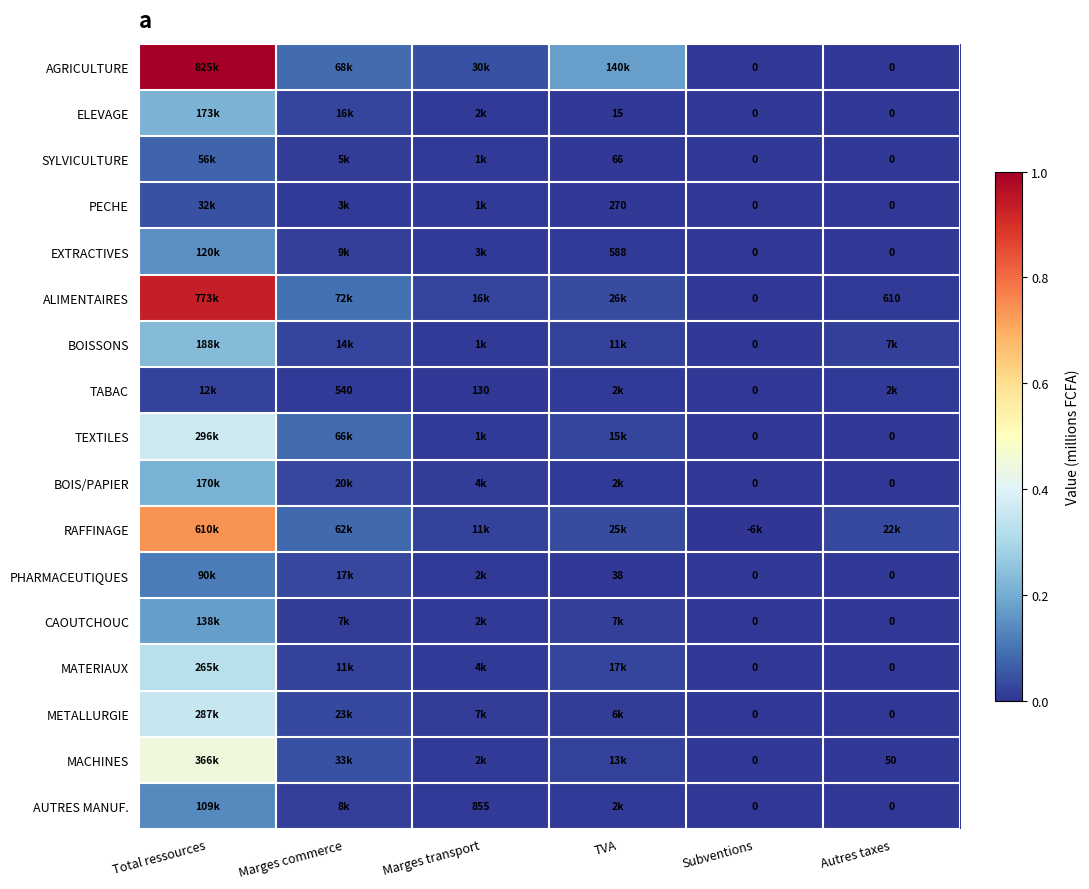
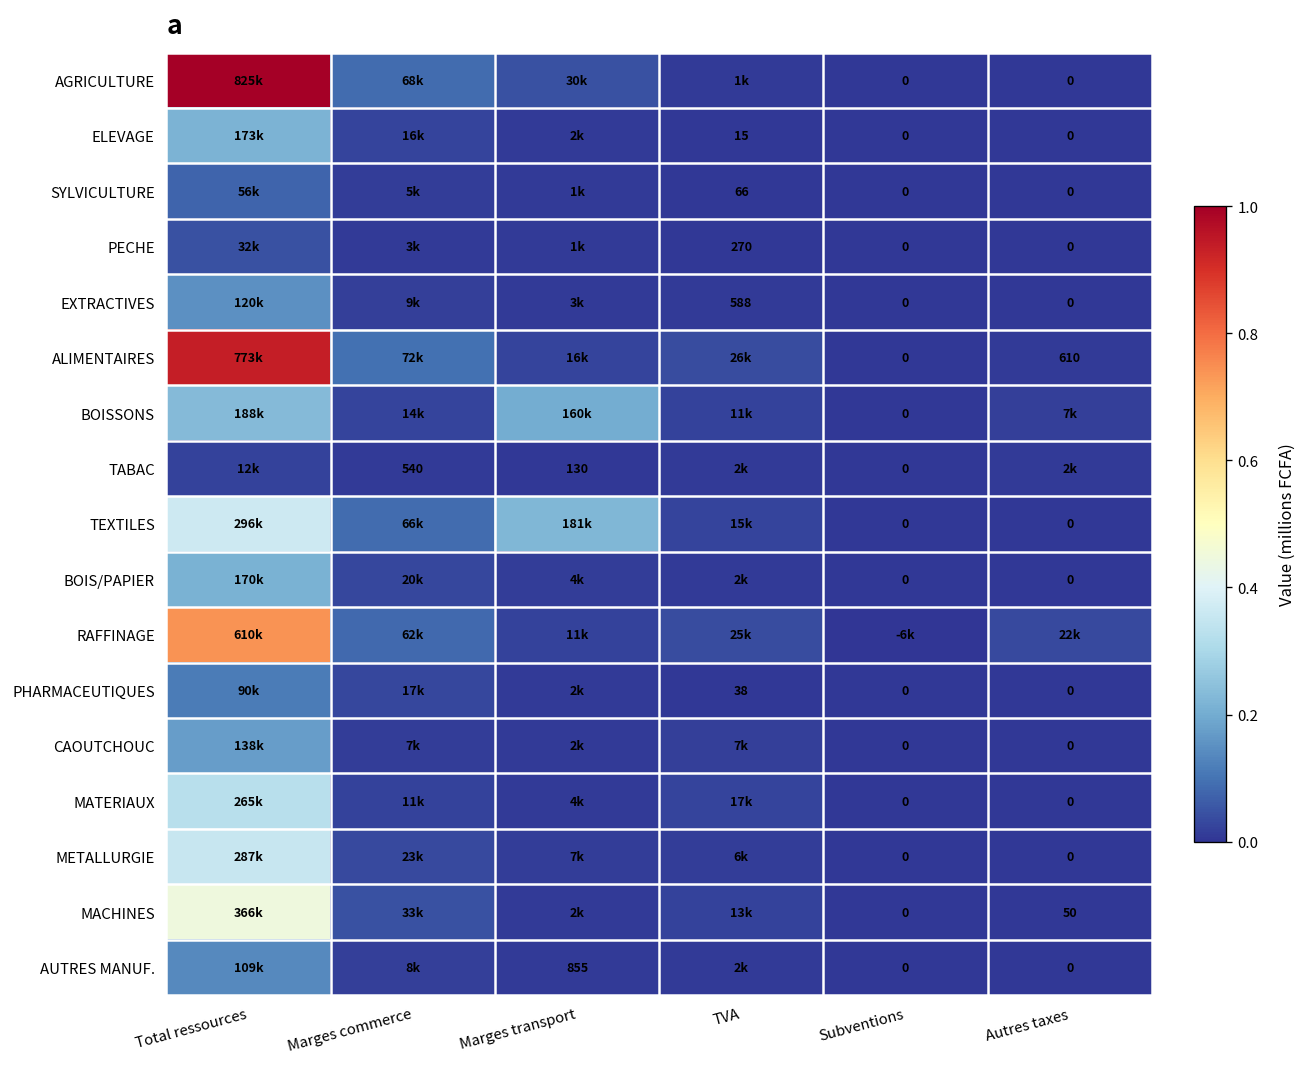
  {
    "AGRICULTURE": {
      "Total ressources": "825k",
      "Marges commerce": "68k",
      "Marges transport": "30k",
-     "TVA": "140k",
+     "TVA": "1k",
      "Subventions": "0",
      "Autres taxes": "0"
    },
    "ELEVAGE": {
      "Total ressources": "173k",
      "Marges commerce": "16k",
      "Marges transport": "2k",
      "TVA": "15",
      "Subventions": "0",
      "Autres taxes": "0"
    },
    "SYLVICULTURE": {
      "Total ressources": "56k",
      "Marges commerce": "5k",
      "Marges transport": "1k",
      "TVA": "66",
      "Subventions": "0",
      "Autres taxes": "0"
    },
    "PECHE": {
      "Total ressources": "32k",
      "Marges commerce": "3k",
      "Marges transport": "1k",
      "TVA": "270",
      "Subventions": "0",
      "Autres taxes": "0"
    },
    "EXTRACTIVES": {
      "Total ressources": "120k",
      "Marges commerce": "9k",
      "Marges transport": "3k",
      "TVA": "588",
      "Subventions": "0",
      "Autres taxes": "0"
    },
    "ALIMENTAIRES": {
      "Total ressources": "773k",
      "Marges commerce": "72k",
      "Marges transport": "16k",
      "TVA": "26k",
      "Subventions": "0",
      "Autres taxes": "610"
    },
    "BOISSONS": {
      "Total ressources": "188k",
      "Marges commerce": "14k",
-     "Marges transport": "1k",
+     "Marges transport": "160k",
      "TVA": "11k",
      "Subventions": "0",
      "Autres taxes": "7k"
    },
    "TABAC": {
      "Total ressources": "12k",
      "Marges commerce": "540",
      "Marges transport": "130",
      "TVA": "2k",
      "Subventions": "0",
      "Autres taxes": "2k"
    },
    "TEXTILES": {
      "Total ressources": "296k",
      "Marges commerce": "66k",
-     "Marges transport": "1k",
+     "Marges transport": "181k",
      "TVA": "15k",
      "Subventions": "0",
      "Autres taxes": "0"
    },
    "BOIS/PAPIER": {
      "Total ressources": "170k",
      "Marges commerce": "20k",
      "Marges transport": "4k",
      "TVA": "2k",
      "Subventions": "0",
      "Autres taxes": "0"
    },
    "RAFFINAGE": {
      "Total ressources": "610k",
      "Marges commerce": "62k",
      "Marges transport": "11k",
      "TVA": "25k",
      "Subventions": "-6k",
      "Autres taxes": "22k"
    },
    "PHARMACEUTIQUES": {
      "Total ressources": "90k",
      "Marges commerce": "17k",
      "Marges transport": "2k",
      "TVA": "38",
      "Subventions": "0",
      "Autres taxes": "0"
    },
    "CAOUTCHOUC": {
      "Total ressources": "138k",
      "Marges commerce": "7k",
      "Marges transport": "2k",
      "TVA": "7k",
      "Subventions": "0",
      "Autres taxes": "0"
    },
    "MATERIAUX": {
      "Total ressources": "265k",
      "Marges commerce": "11k",
      "Marges transport": "4k",
      "TVA": "17k",
      "Subventions": "0",
      "Autres taxes": "0"
    },
    "METALLURGIE": {
      "Total ressources": "287k",
      "Marges commerce": "23k",
      "Marges transport": "7k",
      "TVA": "6k",
      "Subventions": "0",
      "Autres taxes": "0"
    },
    "MACHINES": {
      "Total ressources": "366k",
      "Marges commerce": "33k",
      "Marges transport": "2k",
      "TVA": "13k",
      "Subventions": "0",
      "Autres taxes": "50"
    },
    "AUTRES MANUF.": {
      "Total ressources": "109k",
      "Marges commerce": "8k",
      "Marges transport": "855",
      "TVA": "2k",
      "Subventions": "0",
      "Autres taxes": "0"
    }
  }
